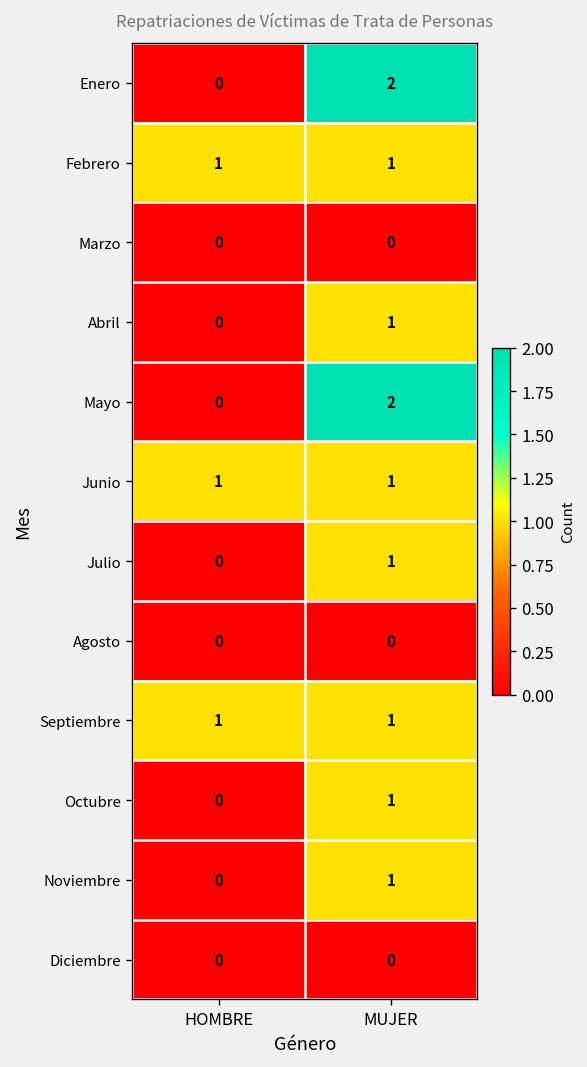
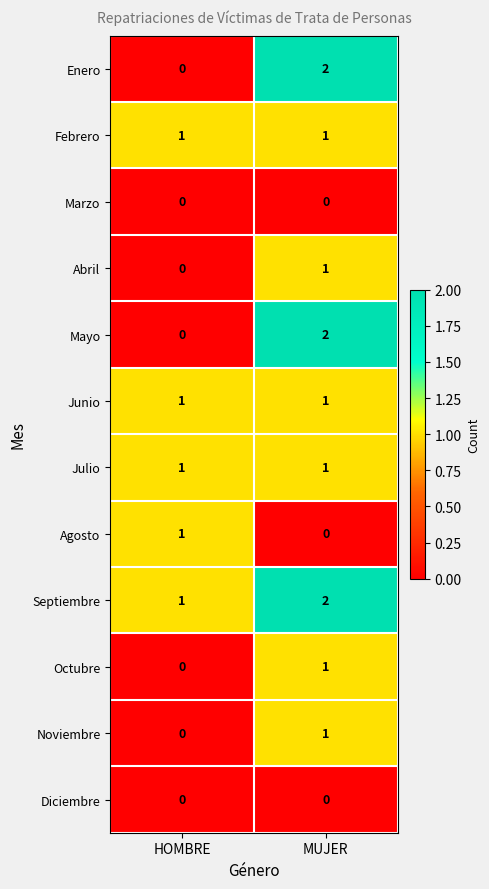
  {
    "Enero": {
      "HOMBRE": 0,
      "MUJER": 2
    },
    "Febrero": {
      "HOMBRE": 1,
      "MUJER": 1
    },
    "Marzo": {
      "HOMBRE": 0,
      "MUJER": 0
    },
    "Abril": {
      "HOMBRE": 0,
      "MUJER": 1
    },
    "Mayo": {
      "HOMBRE": 0,
      "MUJER": 2
    },
    "Junio": {
      "HOMBRE": 1,
      "MUJER": 1
    },
    "Julio": {
-     "HOMBRE": 0,
+     "HOMBRE": 1,
      "MUJER": 1
    },
    "Agosto": {
-     "HOMBRE": 0,
+     "HOMBRE": 1,
      "MUJER": 0
    },
    "Septiembre": {
      "HOMBRE": 1,
-     "MUJER": 1
+     "MUJER": 2
    },
    "Octubre": {
      "HOMBRE": 0,
      "MUJER": 1
    },
    "Noviembre": {
      "HOMBRE": 0,
      "MUJER": 1
    },
    "Diciembre": {
      "HOMBRE": 0,
      "MUJER": 0
    }
  }
